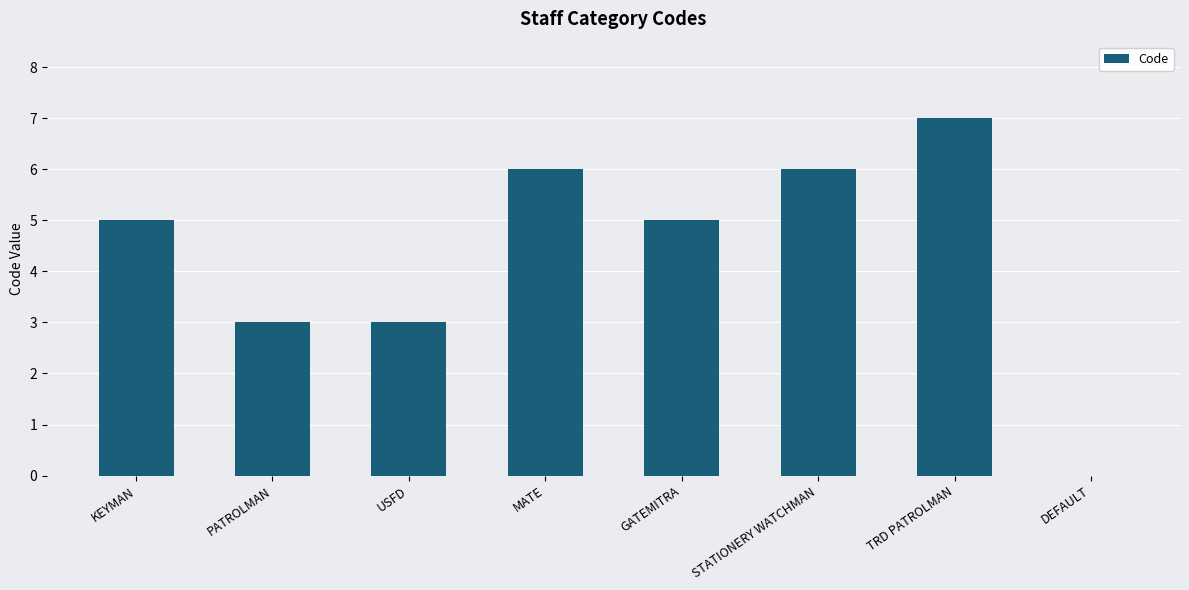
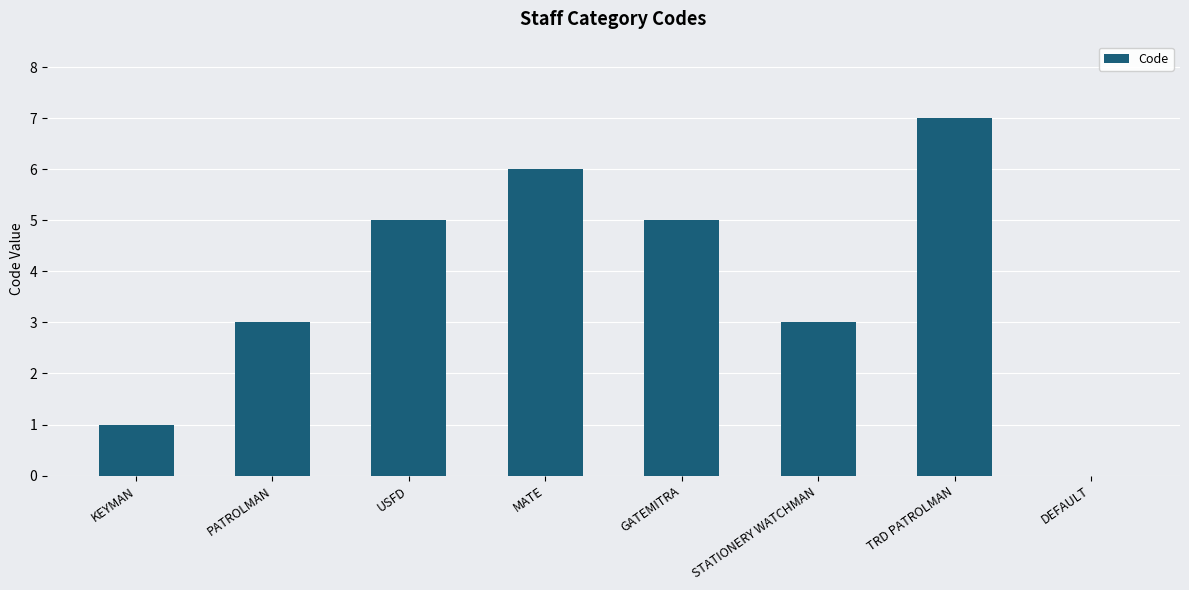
  {
-   "KEYMAN": 5,
+   "KEYMAN": 1,
    "PATROLMAN": 3,
-   "USFD": 3,
+   "USFD": 5,
    "MATE": 6,
    "GATEMITRA": 5,
-   "STATIONERY WATCHMAN": 6,
+   "STATIONERY WATCHMAN": 3,
    "TRD PATROLMAN": 7,
    "DEFAULT": 0
  }
